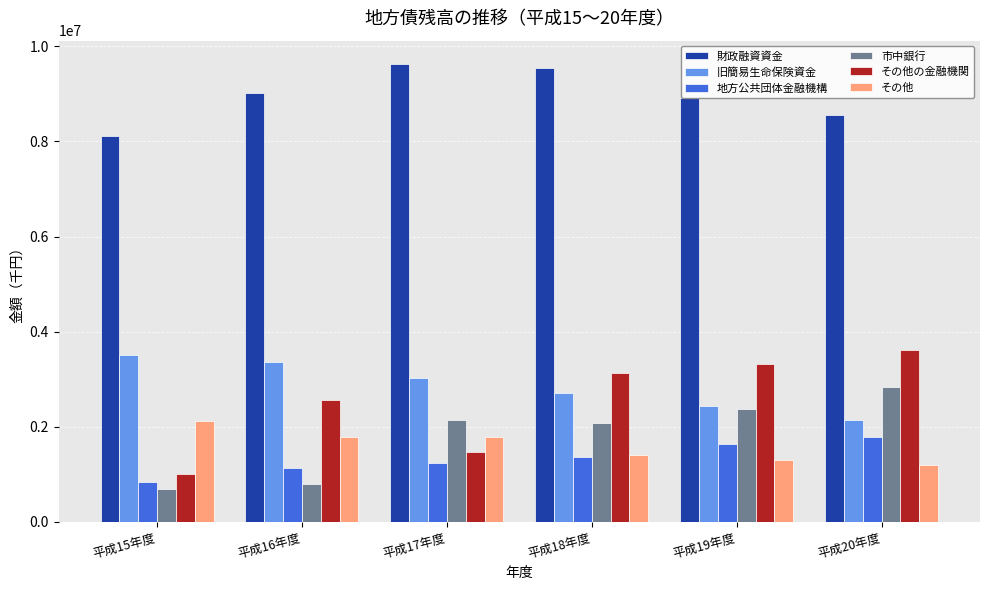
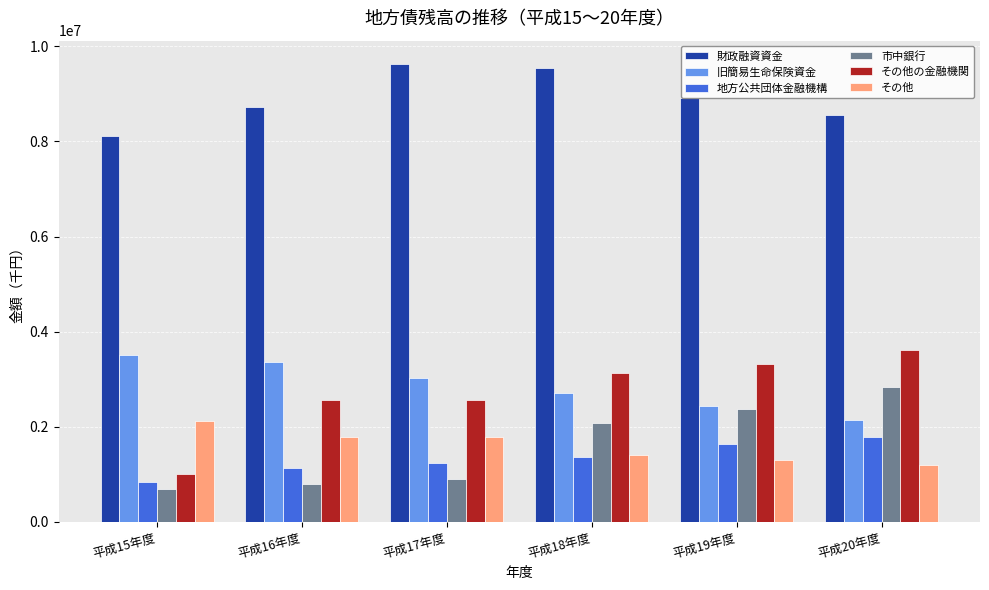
  {
    "財政融資資金": {
      "平成15年度": 8100000,
-     "平成16年度": 9000000,
+     "平成16年度": 8700000,
      "平成17年度": 9600000,
      "平成18年度": 9600000,
      "平成20年度": 8600000
    },
    "市中銀行": {
      "平成15年度": 700000,
      "平成16年度": 800000,
-     "平成17年度": 2100000,
+     "平成17年度": 900000,
      "平成18年度": 2100000,
      "平成19年度": 2400000,
      "平成20年度": 2800000
    },
    "その他の金融機関": {
      "平成15年度": 1000000,
      "平成16年度": 2600000,
-     "平成17年度": 1500000,
+     "平成17年度": 2600000,
      "平成18年度": 3100000,
      "平成19年度": 3300000,
      "平成20年度": 3600000
    },
    "その他": {
      "平成15年度": 2100000,
      "平成16年度": 1800000,
      "平成17年度": 1800000,
      "平成18年度": 1400000,
      "平成19年度": 1300000,
      "平成20年度": 1200000
    }
  }
